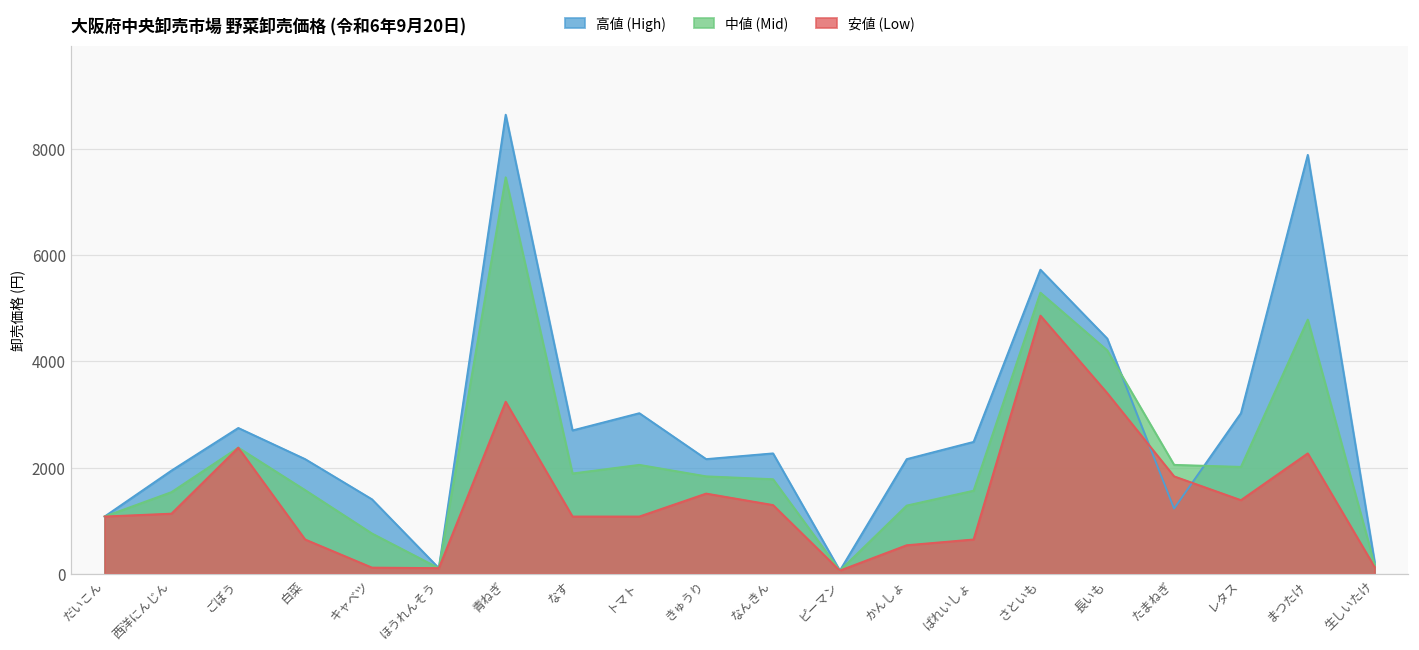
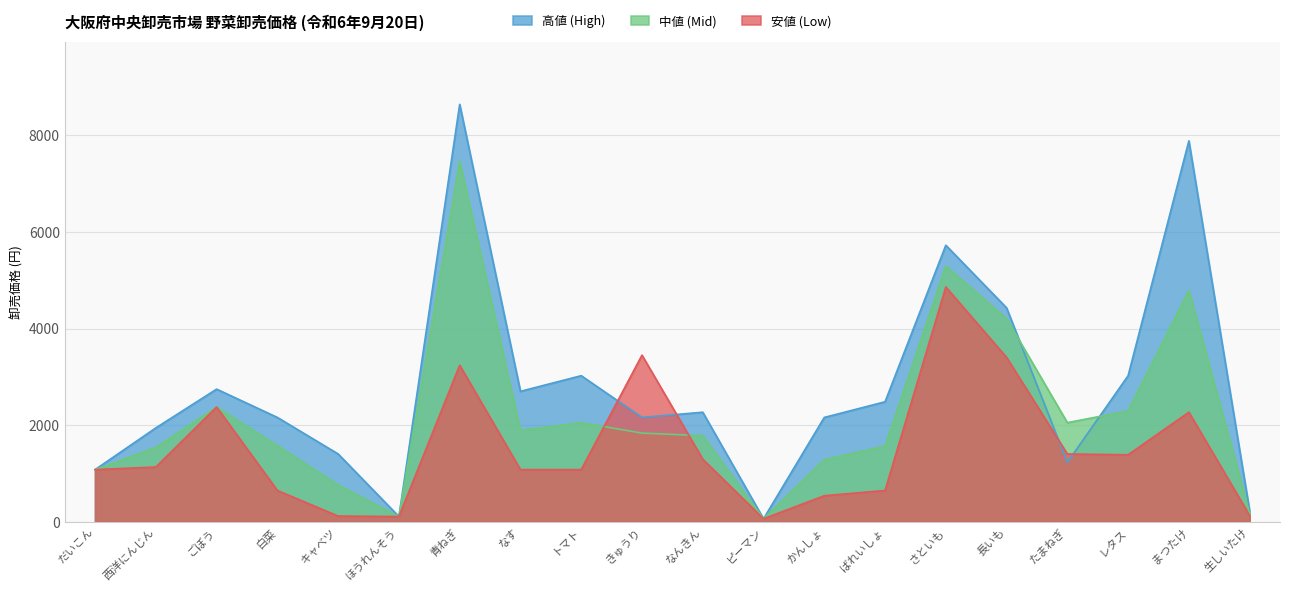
  {
    "高値 (High)": {
      "西洋にんじん": 1900,
      "ごぼう": 2700,
      "白菜": 2200,
      "キャベツ": 1400,
      "青ねぎ": 8600,
      "なす": 2700,
      "トマト": 3000,
      "きゅうり": 2200,
      "なんきん": 2300,
      "かんしょ": 2200,
      "ばれいしょ": 2500,
      "さといも": 5700,
      "長いも": 4400,
      "たまねぎ": 1200,
      "レタス": 3000,
      "まつたけ": 7900
    },
    "中値 (Mid)": {
      "西洋にんじん": 1500,
      "白菜": 1600,
      "キャベツ": 800,
      "青ねぎ": 7500,
      "なす": 1900,
      "トマト": 2100,
      "きゅうり": 1800,
      "なんきん": 1800,
      "かんしょ": 1300,
      "ばれいしょ": 1600,
      "さといも": 5300,
      "長いも": 4200,
      "たまねぎ": 2100,
-     "レタス": 2000,
+     "レタス": 2300,
      "まつたけ": 4800
    },
    "安値 (Low)": {
      "西洋にんじん": 1100,
      "白菜": 600,
      "キャベツ": 100,
      "青ねぎ": 3200,
      "なす": 1100,
      "トマト": 1100,
-     "きゅうり": 1500,
+     "きゅうり": 3400,
      "なんきん": 1300,
      "かんしょ": 500,
      "ばれいしょ": 600,
      "さといも": 4900,
      "長いも": 3400,
-     "たまねぎ": 1800,
+     "たまねぎ": 1400,
      "レタス": 1400,
      "まつたけ": 2300
    }
  }
